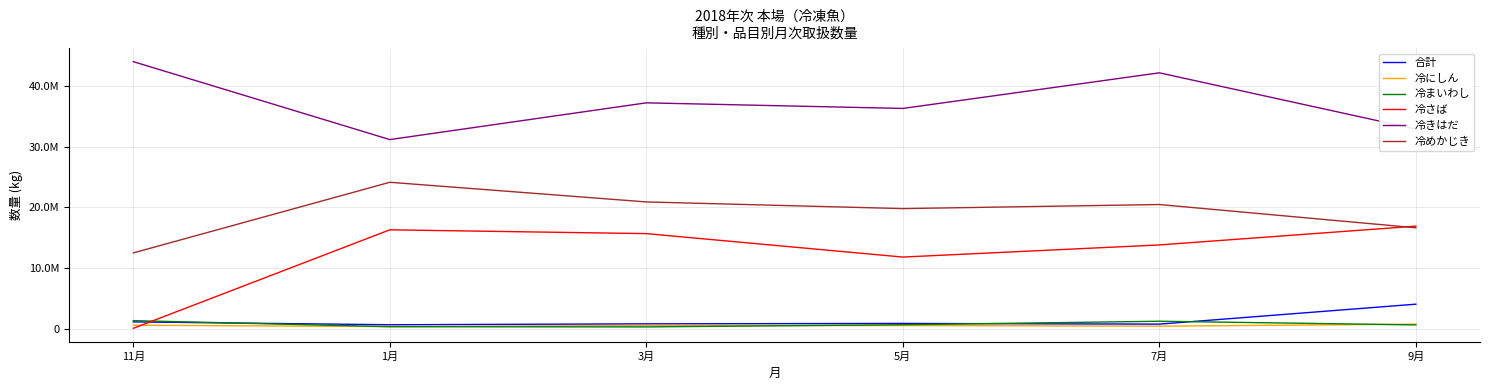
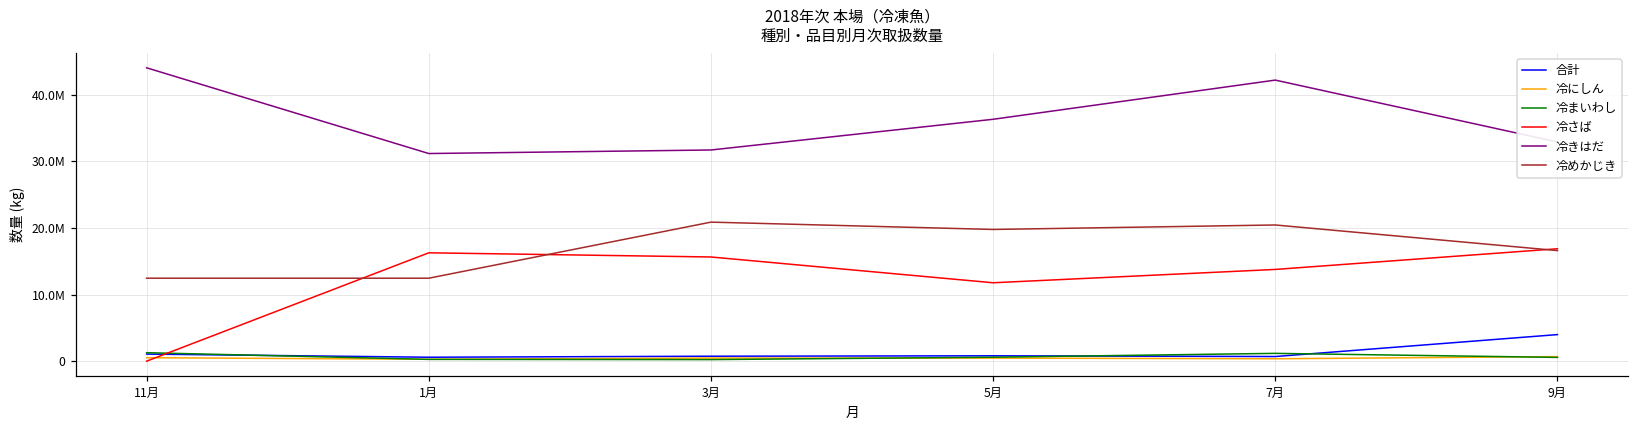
  {
    "合計": {
      "9月": 4000000
    },
    "冷にしん": {
      "11月": 1000000
    },
    "冷まいわし": {
      "7月": 1000000
    },
    "冷さば": {
      "11月": 0,
      "1月": 16000000,
      "3月": 16000000,
      "5月": 12000000,
      "7月": 14000000
    },
    "冷きはだ": {
      "11月": 44000000,
      "1月": 31000000,
-     "3月": 37000000,
+     "3月": 32000000,
      "5月": 36000000,
      "7月": 42000000
    },
    "冷めかじき": {
      "11月": 12000000,
-     "1月": 24000000,
+     "1月": 12000000,
      "3月": 21000000,
      "5月": 20000000,
      "7月": 20000000
    }
  }
